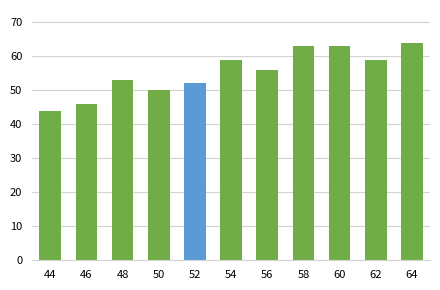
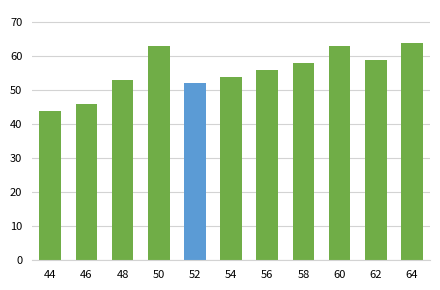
  {
    "44": 44,
    "46": 46,
    "48": 53,
-   "50": 50,
+   "50": 63,
    "52": 52,
-   "54": 59,
+   "54": 54,
    "56": 56,
-   "58": 63,
+   "58": 58,
    "60": 63,
    "62": 59,
    "64": 64
  }
